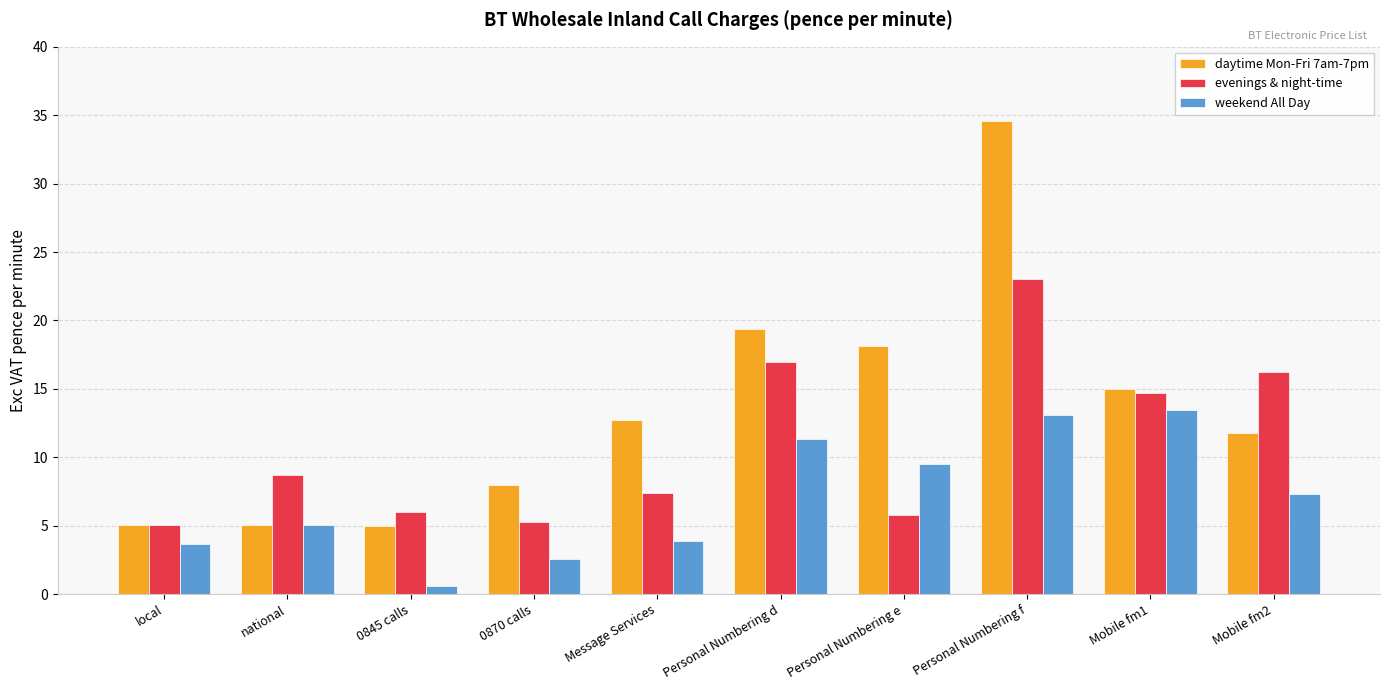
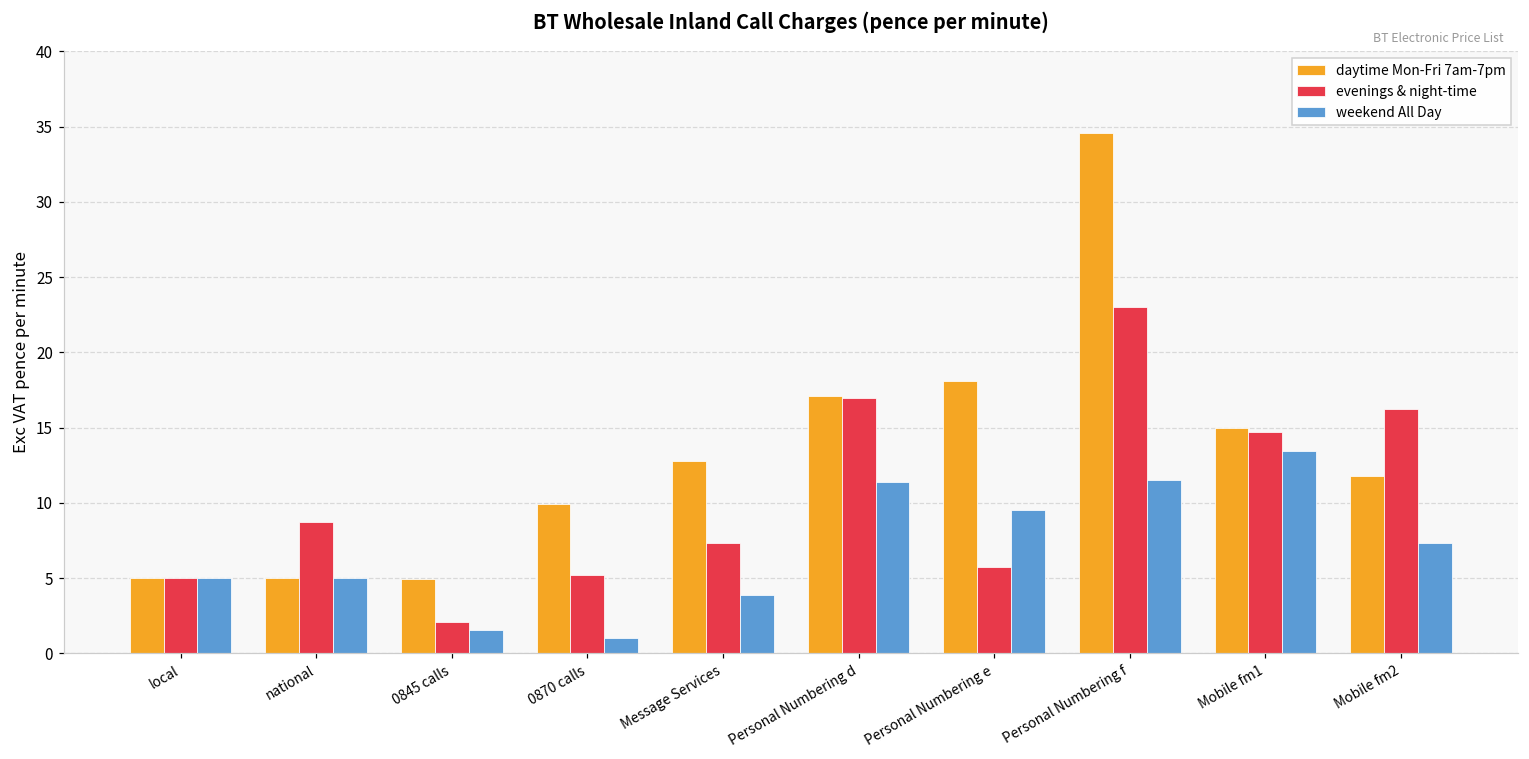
  {
    "daytime Mon-Fri 7am-7pm": {
      "local": 5.0,
      "national": 5.0,
      "0845 calls": 5.0,
-     "0870 calls": 8.0,
+     "0870 calls": 10.0,
      "Message Services": 12.8,
-     "Personal Numbering d": 19.4,
+     "Personal Numbering d": 17.1,
      "Personal Numbering e": 18.1,
      "Personal Numbering f": 34.6,
      "Mobile fm1": 15.0,
      "Mobile fm2": 11.8
    },
    "evenings & night-time": {
      "local": 5.0,
      "national": 8.7,
-     "0845 calls": 6.0,
+     "0845 calls": 2.1,
      "0870 calls": 5.2,
      "Message Services": 7.4,
      "Personal Numbering d": 17.0,
      "Personal Numbering e": 5.8,
      "Personal Numbering f": 23.0,
      "Mobile fm1": 14.7,
      "Mobile fm2": 16.2
    },
    "weekend All Day": {
-     "local": 3.7,
+     "local": 5.0,
      "national": 5.0,
-     "0845 calls": 0.6,
-     "0870 calls": 2.6,
+     "0845 calls": 1.5,
+     "0870 calls": 1.0,
      "Message Services": 3.9,
      "Personal Numbering d": 11.4,
      "Personal Numbering e": 9.5,
-     "Personal Numbering f": 13.1,
+     "Personal Numbering f": 11.5,
      "Mobile fm1": 13.4,
      "Mobile fm2": 7.3
    }
  }
